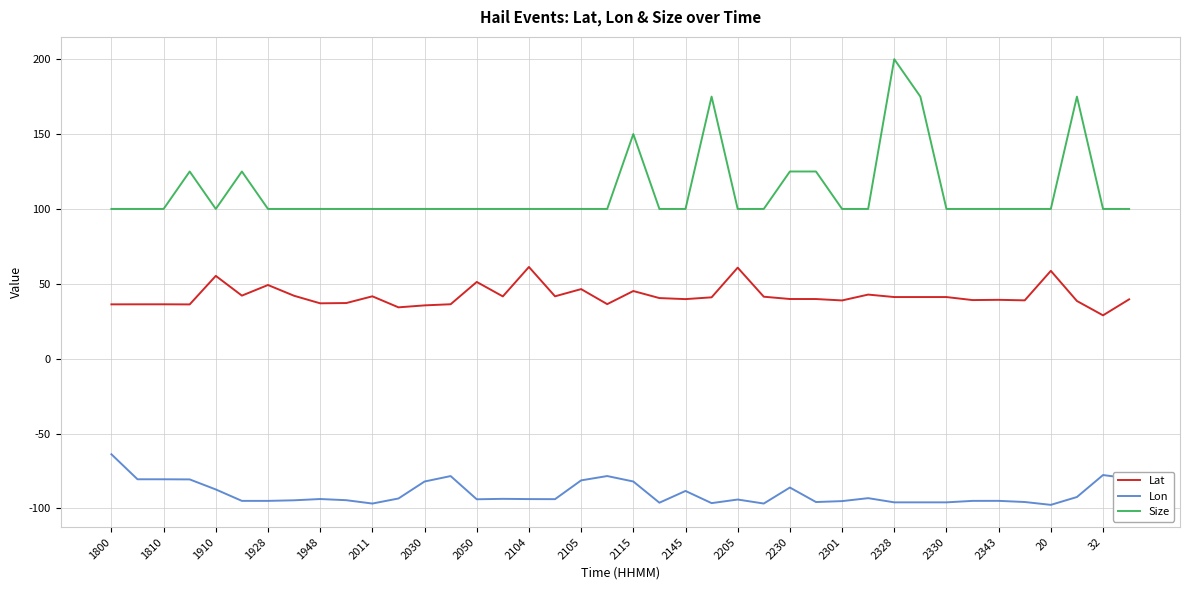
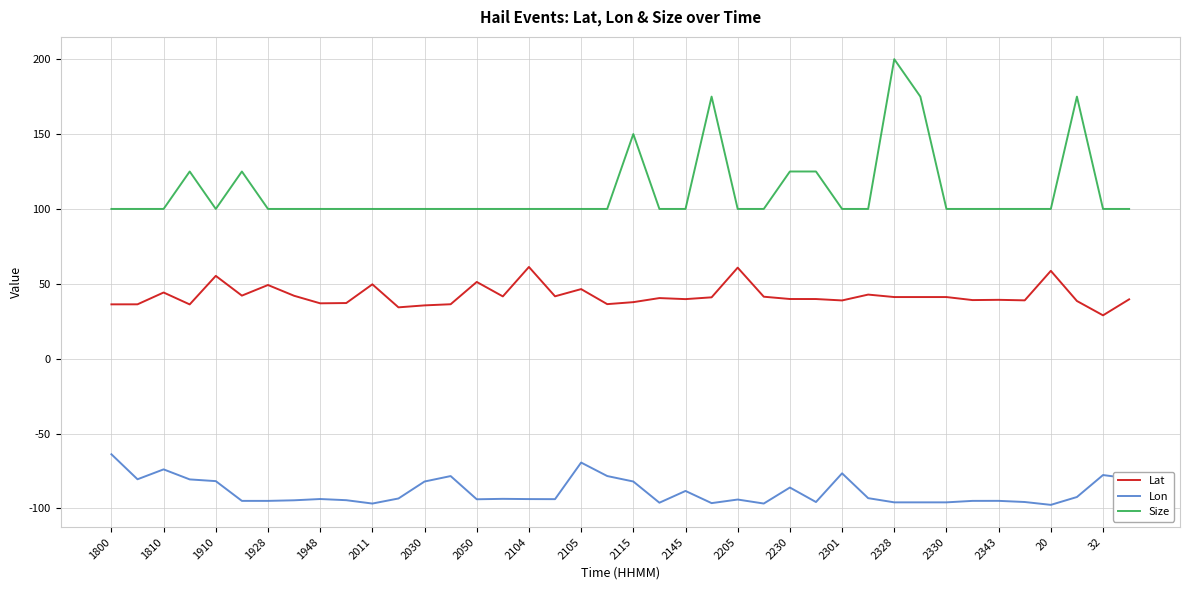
  {
    "Lat": {
      "1800": 36,
-     "1810": 36,
+     "1810": 44,
      "1910": 55,
      "1928": 49,
      "1948": 37,
-     "2011": 42,
+     "2011": 50,
      "2030": 36,
      "2050": 51,
      "2104": 61,
      "2105": 46,
-     "2115": 45,
+     "2115": 38,
      "2145": 40,
      "2205": 61,
      "2230": 40,
      "2301": 39,
      "2328": 41,
      "2330": 41,
      "2343": 39,
      "20": 59,
      "32": 29
    },
    "Lon": {
      "1800": -64,
-     "1810": -81,
-     "1910": -87,
+     "1810": -74,
+     "1910": -82,
      "1928": -95,
      "1948": -94,
      "2011": -97,
      "2030": -82,
      "2050": -94,
      "2104": -94,
-     "2105": -81,
+     "2105": -69,
      "2115": -82,
      "2145": -88,
      "2205": -94,
      "2230": -86,
-     "2301": -95,
+     "2301": -77,
      "2328": -96,
      "2330": -96,
      "2343": -95,
      "20": -98,
      "32": -78
    },
    "Size": {
      "1800": 100,
      "1810": 100,
      "1910": 100,
      "1928": 100,
      "1948": 100,
      "2011": 100,
      "2030": 100,
      "2050": 100,
      "2104": 100,
      "2105": 100,
      "2115": 150,
      "2145": 100,
      "2205": 100,
      "2230": 125,
      "2301": 100,
      "2328": 200,
      "2330": 100,
      "2343": 100,
      "20": 100,
      "32": 100
    }
  }
